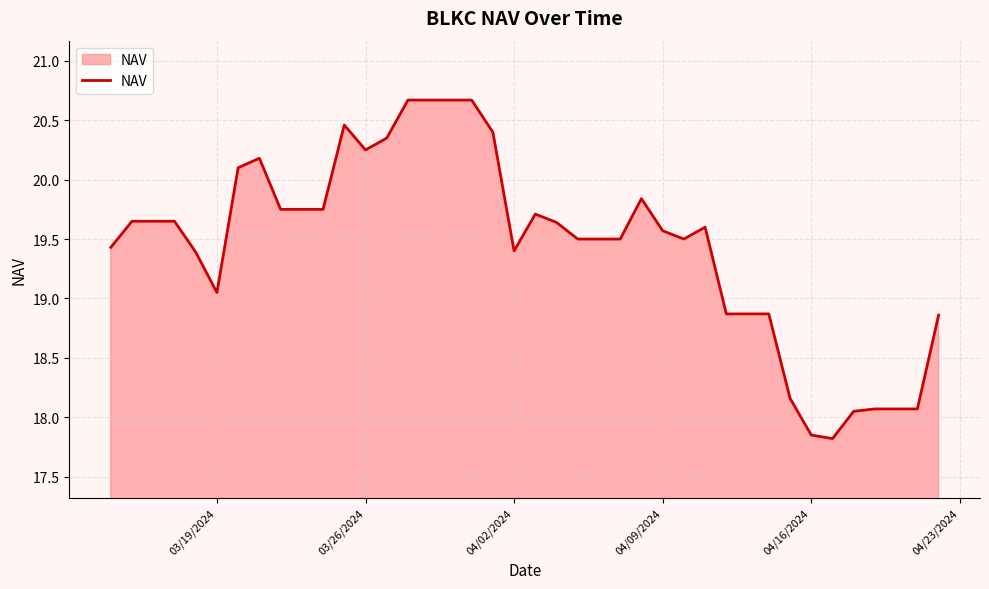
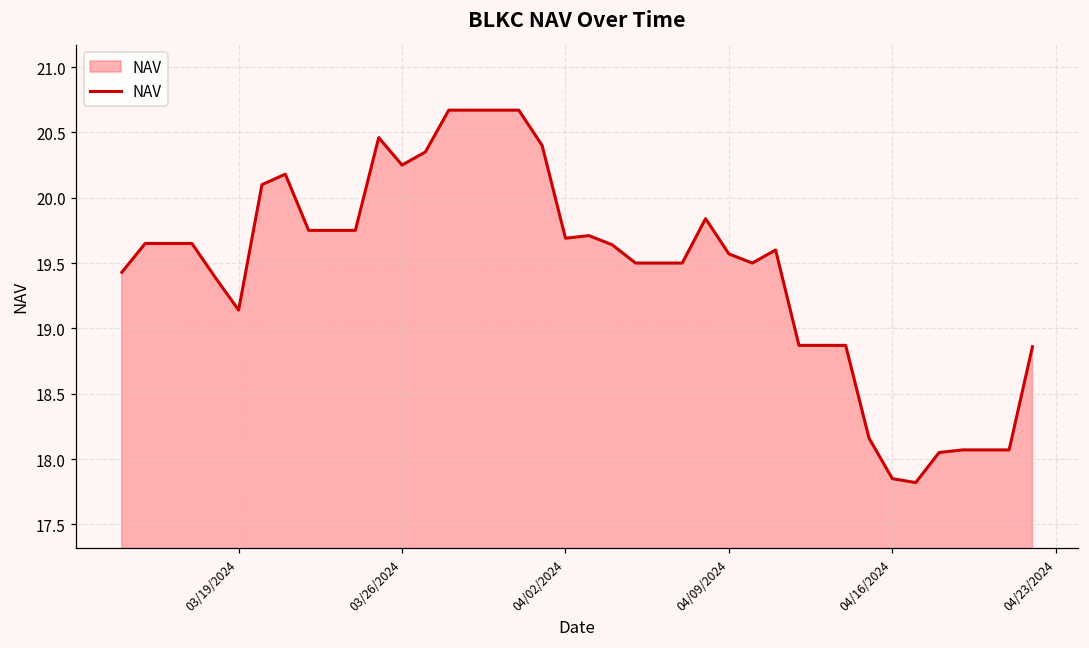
  {
-   "03/19/2024": 19.05,
+   "03/19/2024": 19.14,
    "03/26/2024": 20.25,
-   "04/02/2024": 19.40,
+   "04/02/2024": 19.69,
    "04/09/2024": 19.57,
    "04/16/2024": 17.85
  }
